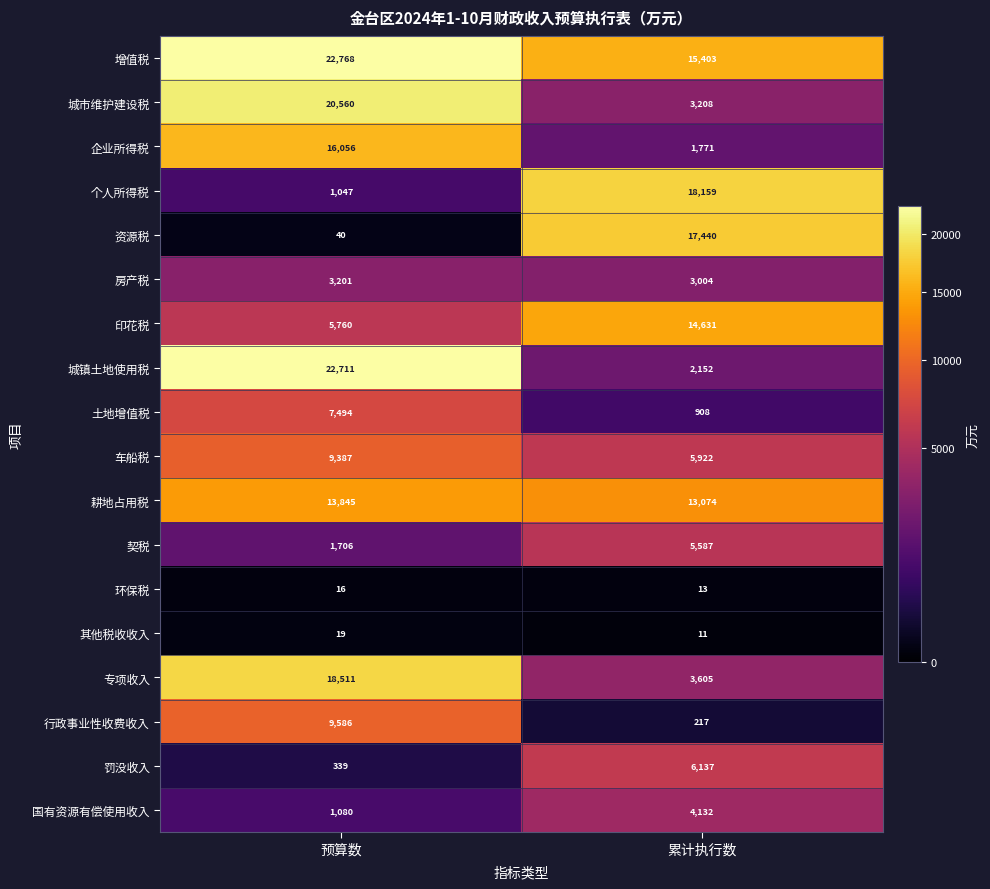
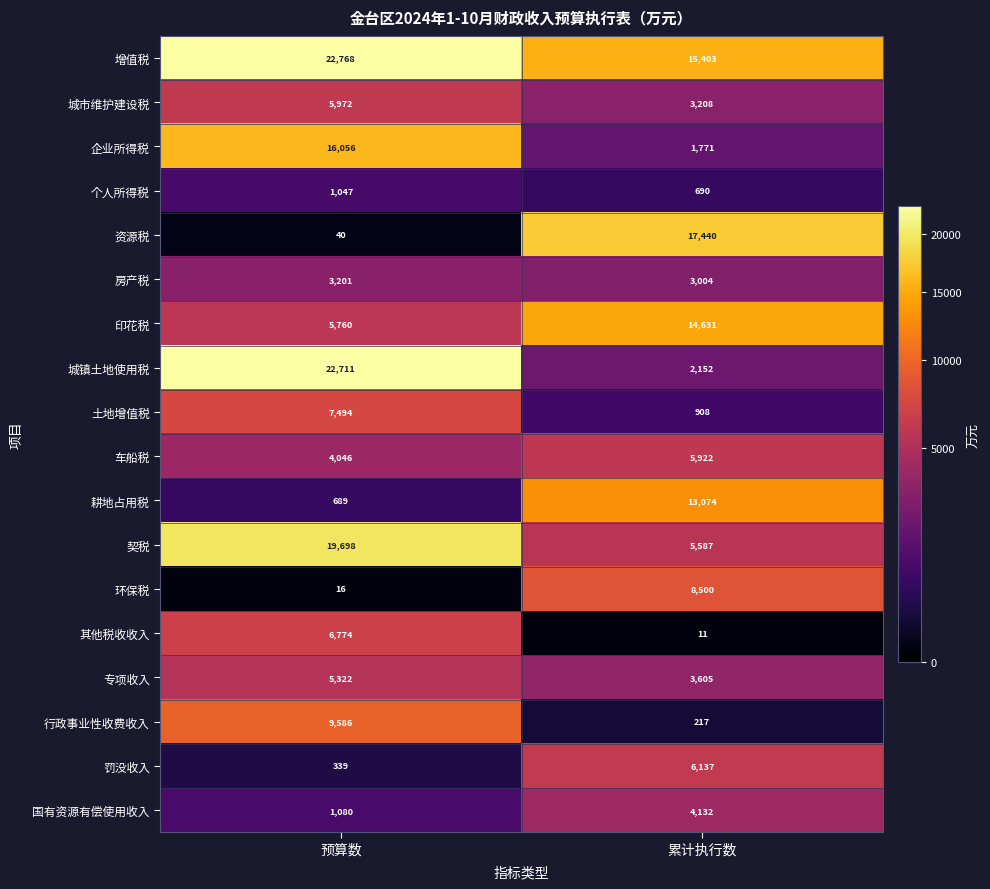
  {
    "增值税": {
      "预算数": "22,768",
      "累计执行数": "15,403"
    },
    "城市维护建设税": {
-     "预算数": "20,560",
+     "预算数": "5,972",
      "累计执行数": "3,208"
    },
    "企业所得税": {
      "预算数": "16,056",
      "累计执行数": "1,771"
    },
    "个人所得税": {
      "预算数": "1,047",
-     "累计执行数": "18,159"
+     "累计执行数": "690"
    },
    "资源税": {
      "预算数": "40",
      "累计执行数": "17,440"
    },
    "房产税": {
      "预算数": "3,201",
      "累计执行数": "3,004"
    },
    "印花税": {
      "预算数": "5,760",
      "累计执行数": "14,631"
    },
    "城镇土地使用税": {
      "预算数": "22,711",
      "累计执行数": "2,152"
    },
    "土地增值税": {
      "预算数": "7,494",
      "累计执行数": "908"
    },
    "车船税": {
-     "预算数": "9,387",
+     "预算数": "4,046",
      "累计执行数": "5,922"
    },
    "耕地占用税": {
-     "预算数": "13,845",
+     "预算数": "689",
      "累计执行数": "13,074"
    },
    "契税": {
-     "预算数": "1,706",
+     "预算数": "19,698",
      "累计执行数": "5,587"
    },
    "环保税": {
      "预算数": "16",
-     "累计执行数": "13"
+     "累计执行数": "8,500"
    },
    "其他税收收入": {
-     "预算数": "19",
+     "预算数": "6,774",
      "累计执行数": "11"
    },
    "专项收入": {
-     "预算数": "18,511",
+     "预算数": "5,322",
      "累计执行数": "3,605"
    },
    "行政事业性收费收入": {
      "预算数": "9,586",
      "累计执行数": "217"
    },
    "罚没收入": {
      "预算数": "339",
      "累计执行数": "6,137"
    },
    "国有资源有偿使用收入": {
      "预算数": "1,080",
      "累计执行数": "4,132"
    }
  }
